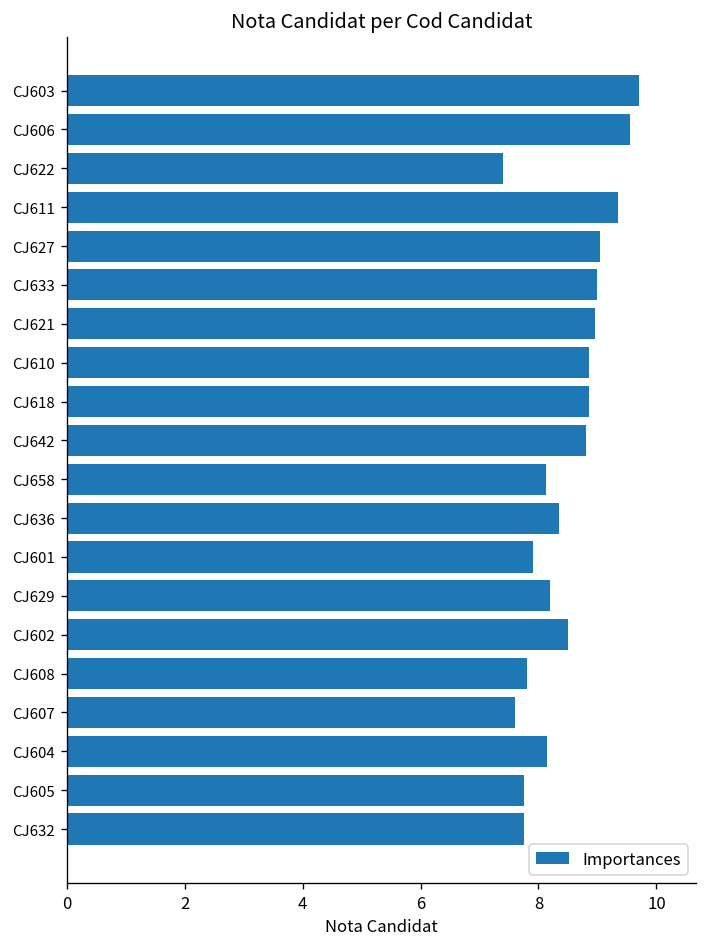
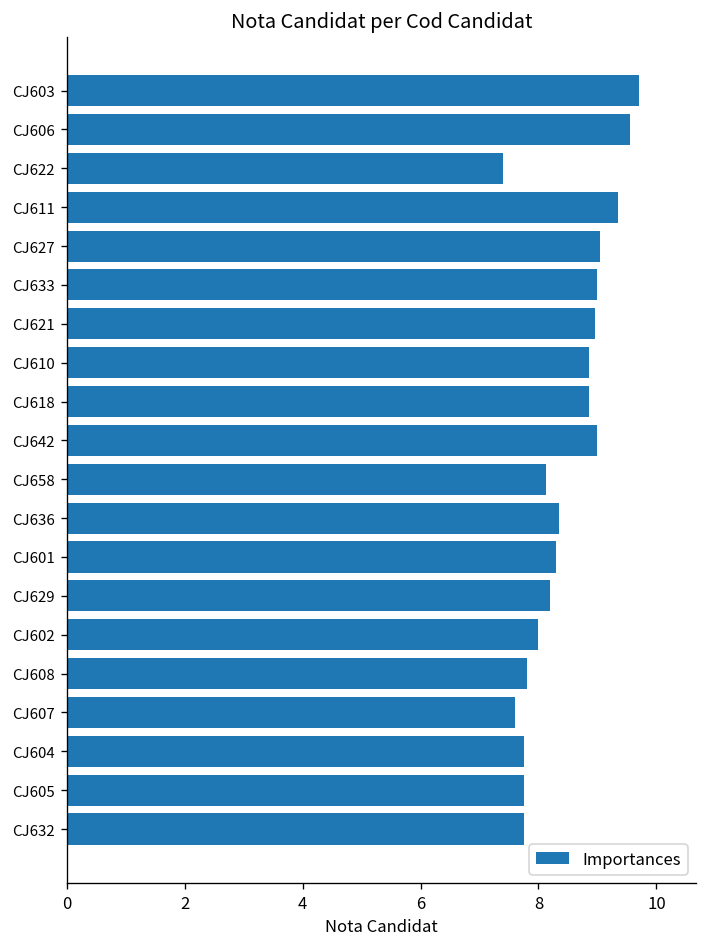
  {
    "CJ603": 9.7,
    "CJ606": 9.6,
    "CJ622": 7.4,
    "CJ611": 9.4,
    "CJ627": 9.1,
    "CJ633": 9.0,
    "CJ621": 9.0,
    "CJ610": 8.9,
    "CJ618": 8.9,
-   "CJ642": 8.8,
+   "CJ642": 9.0,
    "CJ658": 8.1,
    "CJ636": 8.4,
-   "CJ601": 7.9,
+   "CJ601": 8.3,
    "CJ629": 8.2,
-   "CJ602": 8.5,
+   "CJ602": 8.0,
    "CJ608": 7.8,
    "CJ607": 7.6,
-   "CJ604": 8.1,
+   "CJ604": 7.8,
    "CJ605": 7.8,
    "CJ632": 7.8
  }
